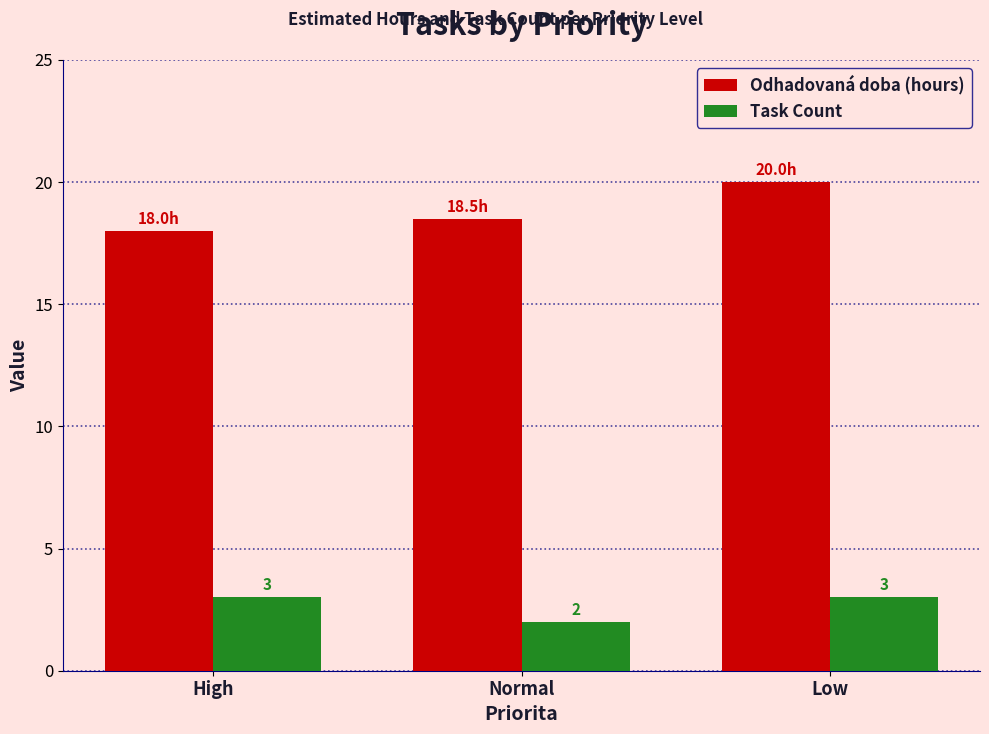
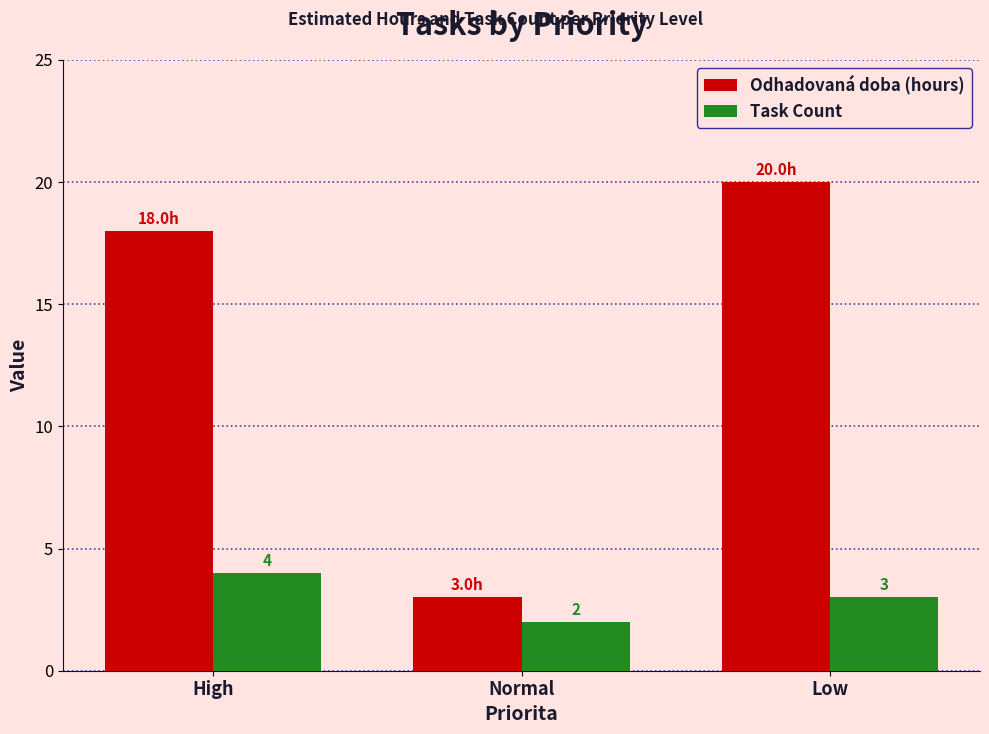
  {
    "Odhadovaná doba (hours)": {
      "High": "18.0h",
-     "Normal": "18.5h",
+     "Normal": "3.0h",
      "Low": "20.0h"
    },
    "Task Count": {
-     "High": "3",
+     "High": "4",
      "Normal": "2",
      "Low": "3"
    }
  }
